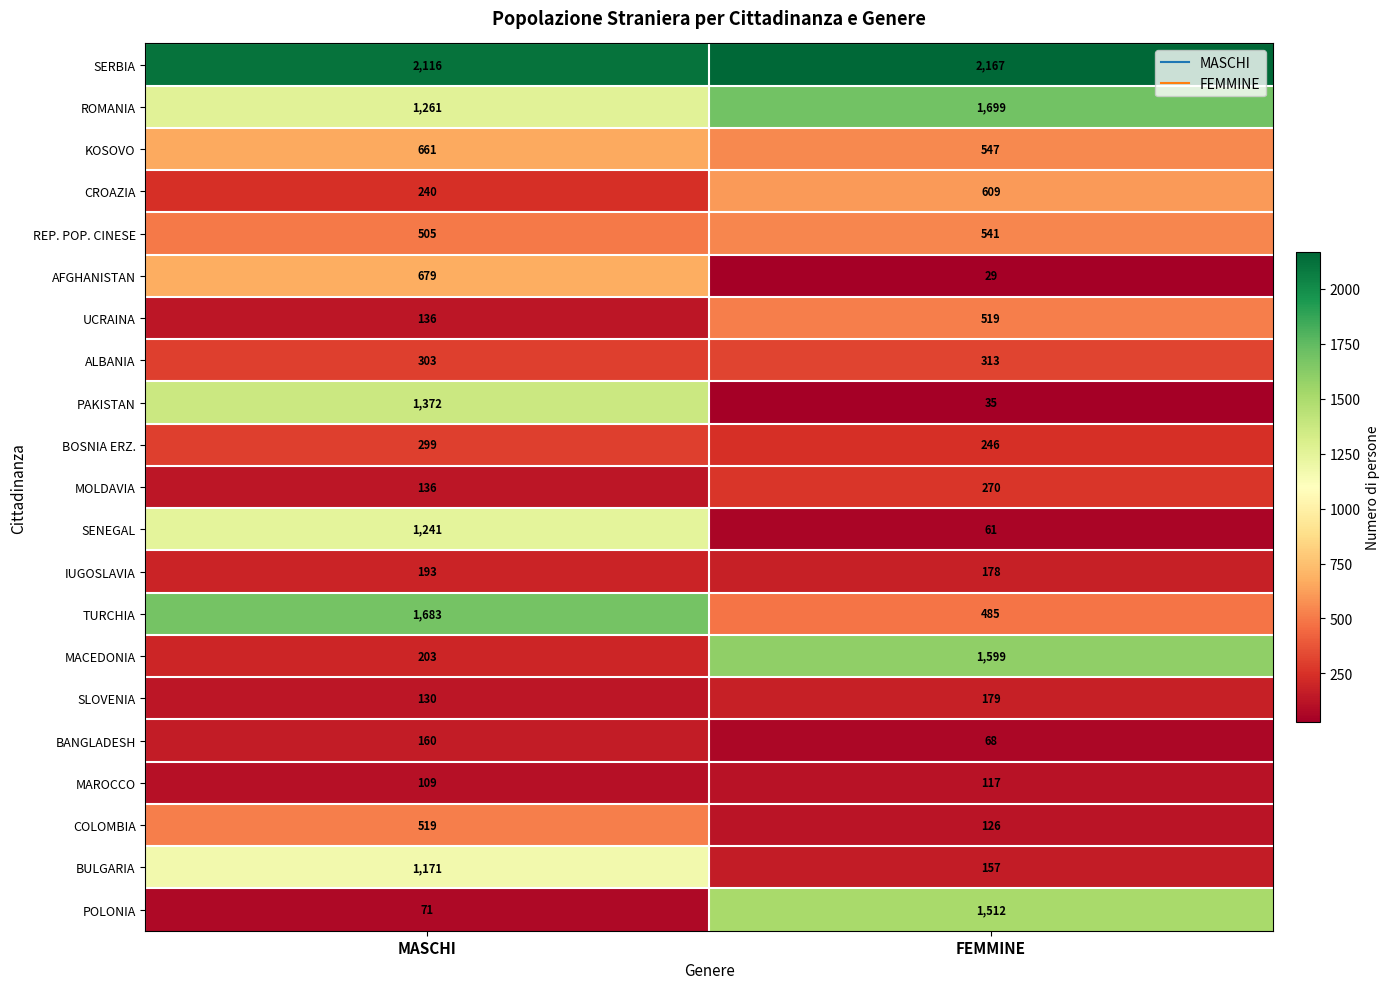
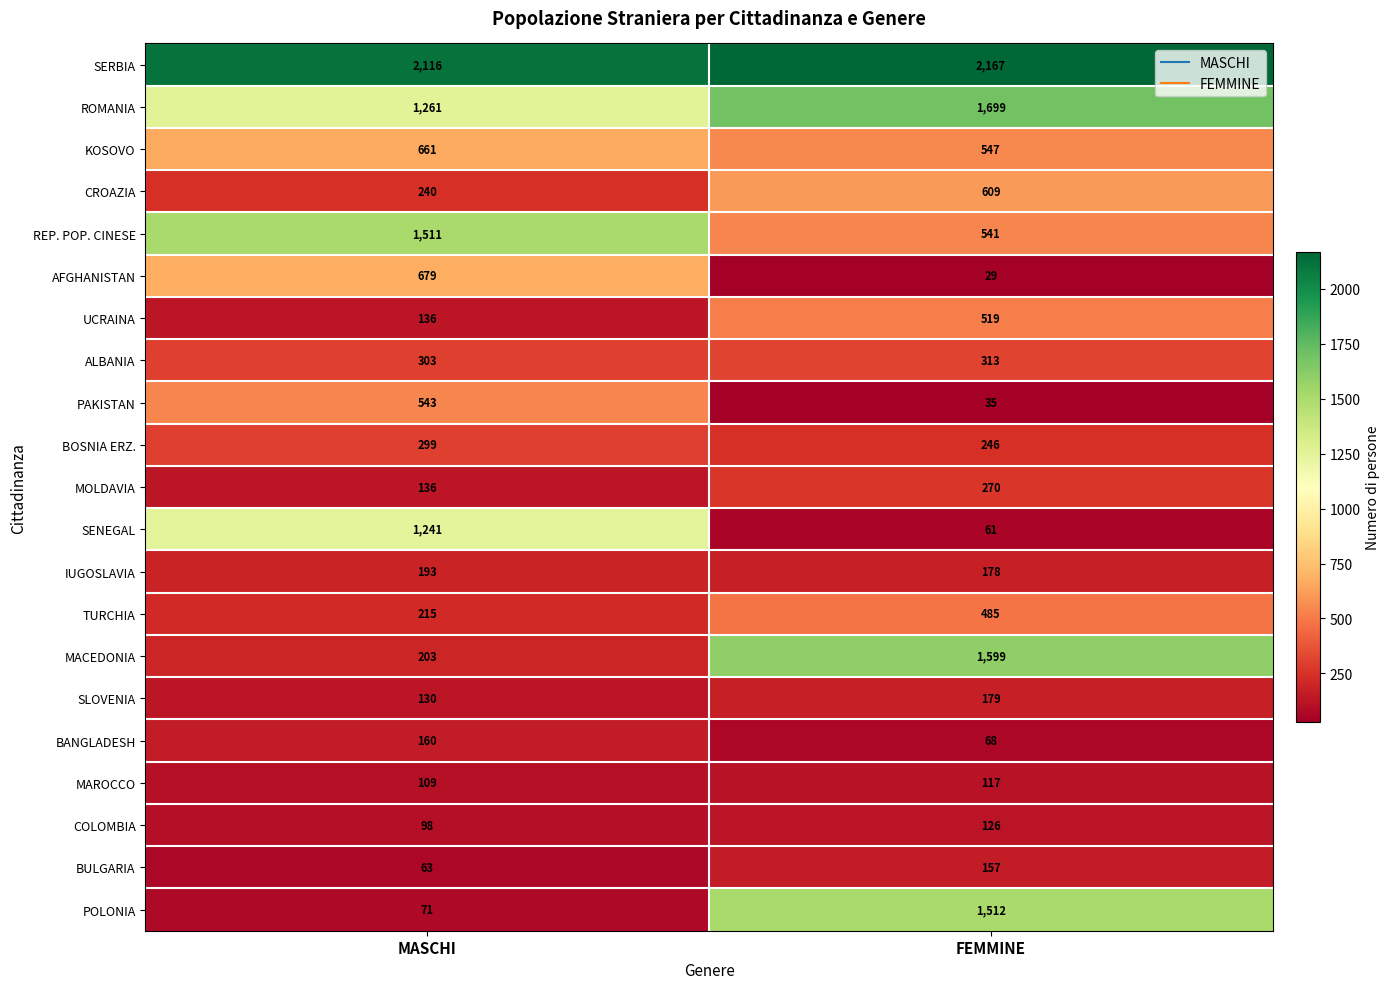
  {
    "SERBIA": {
      "MASCHI": "2,116",
      "FEMMINE": "2,167"
    },
    "ROMANIA": {
      "MASCHI": "1,261",
      "FEMMINE": "1,699"
    },
    "KOSOVO": {
      "MASCHI": "661",
      "FEMMINE": "547"
    },
    "CROAZIA": {
      "MASCHI": "240",
      "FEMMINE": "609"
    },
    "REP. POP. CINESE": {
-     "MASCHI": "505",
+     "MASCHI": "1,511",
      "FEMMINE": "541"
    },
    "AFGHANISTAN": {
      "MASCHI": "679",
      "FEMMINE": "29"
    },
    "UCRAINA": {
      "MASCHI": "136",
      "FEMMINE": "519"
    },
    "ALBANIA": {
      "MASCHI": "303",
      "FEMMINE": "313"
    },
    "PAKISTAN": {
-     "MASCHI": "1,372",
+     "MASCHI": "543",
      "FEMMINE": "35"
    },
    "BOSNIA ERZ.": {
      "MASCHI": "299",
      "FEMMINE": "246"
    },
    "MOLDAVIA": {
      "MASCHI": "136",
      "FEMMINE": "270"
    },
    "SENEGAL": {
      "MASCHI": "1,241",
      "FEMMINE": "61"
    },
    "IUGOSLAVIA": {
      "MASCHI": "193",
      "FEMMINE": "178"
    },
    "TURCHIA": {
-     "MASCHI": "1,683",
+     "MASCHI": "215",
      "FEMMINE": "485"
    },
    "MACEDONIA": {
      "MASCHI": "203",
      "FEMMINE": "1,599"
    },
    "SLOVENIA": {
      "MASCHI": "130",
      "FEMMINE": "179"
    },
    "BANGLADESH": {
      "MASCHI": "160",
      "FEMMINE": "68"
    },
    "MAROCCO": {
      "MASCHI": "109",
      "FEMMINE": "117"
    },
    "COLOMBIA": {
-     "MASCHI": "519",
+     "MASCHI": "98",
      "FEMMINE": "126"
    },
    "BULGARIA": {
-     "MASCHI": "1,171",
+     "MASCHI": "63",
      "FEMMINE": "157"
    },
    "POLONIA": {
      "MASCHI": "71",
      "FEMMINE": "1,512"
    }
  }
